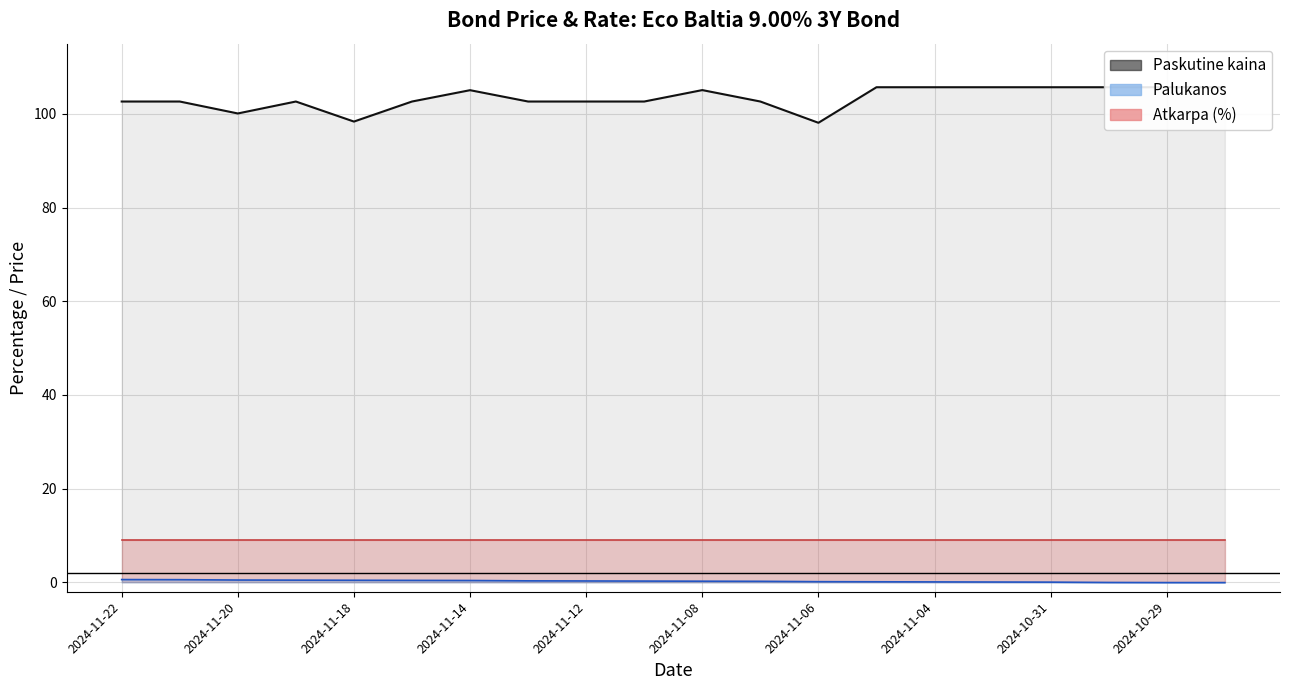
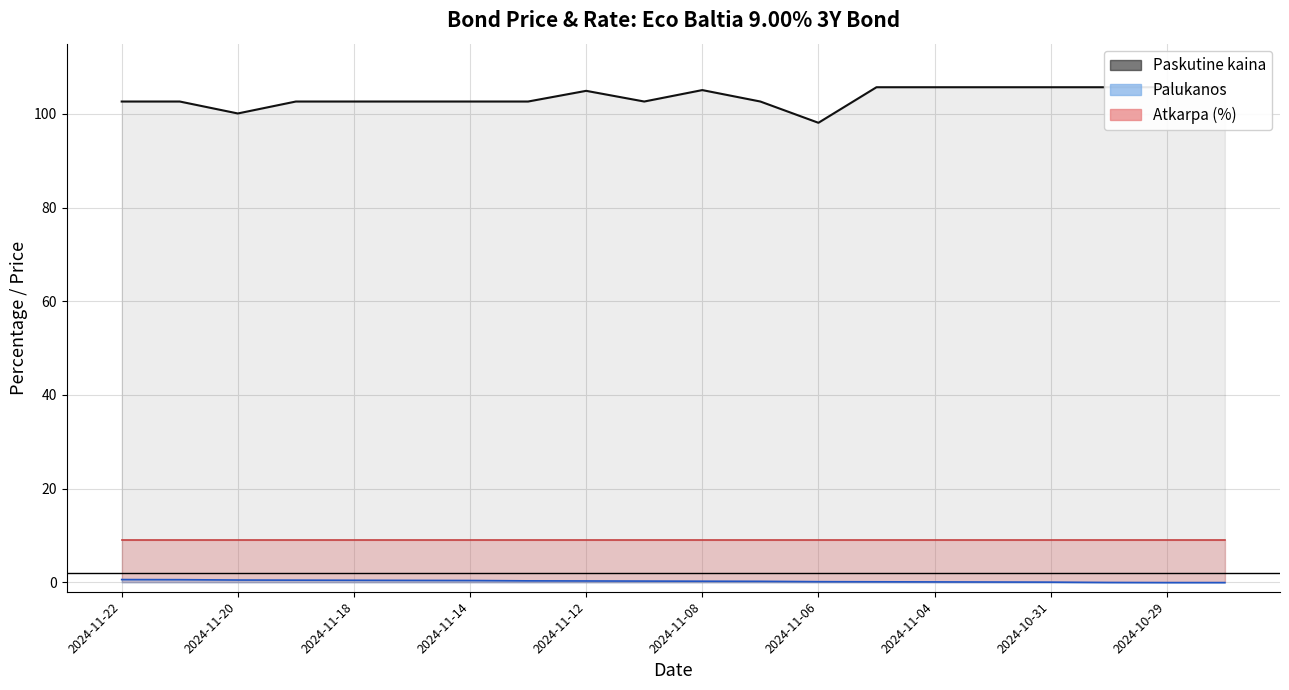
  {
    "Paskutine kaina": {
      "2024-11-22": 103,
      "2024-11-20": 100,
-     "2024-11-18": 98,
-     "2024-11-14": 105,
-     "2024-11-12": 103,
+     "2024-11-18": 103,
+     "2024-11-14": 103,
+     "2024-11-12": 105,
      "2024-11-08": 105,
      "2024-11-06": 98,
      "2024-11-04": 106,
      "2024-10-31": 106
    }
  }
